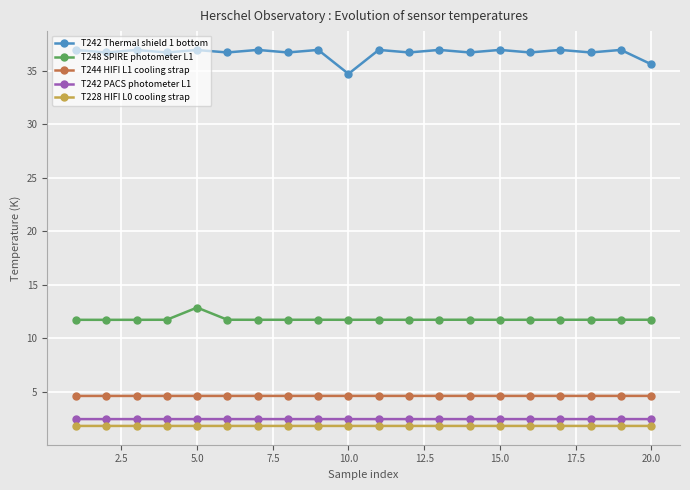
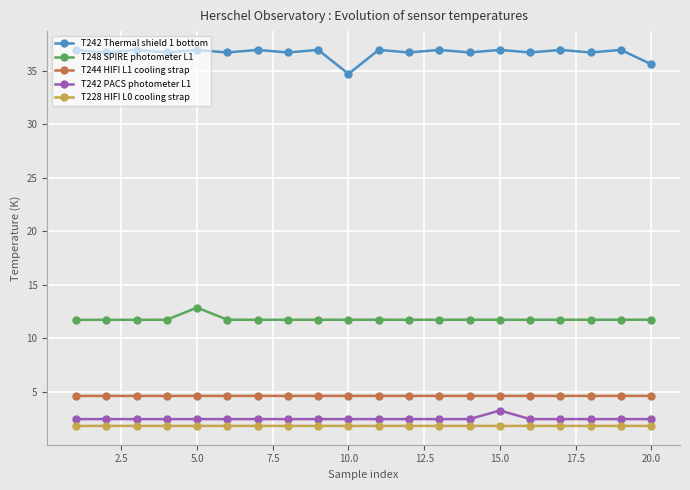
  {
    "T242 Thermal shield 1 bottom": {
      "10.0": 34.7,
      "15.0": 37.0,
      "20.0": 35.6
    },
    "T248 SPIRE photometer L1": {
      "5.0": 12.9,
      "10.0": 11.7,
      "15.0": 11.7,
      "20.0": 11.7
    },
    "T242 PACS photometer L1": {
      "5.0": 2.4,
      "10.0": 2.4,
-     "15.0": 2.4,
+     "15.0": 3.2,
      "20.0": 2.4
    }
  }
